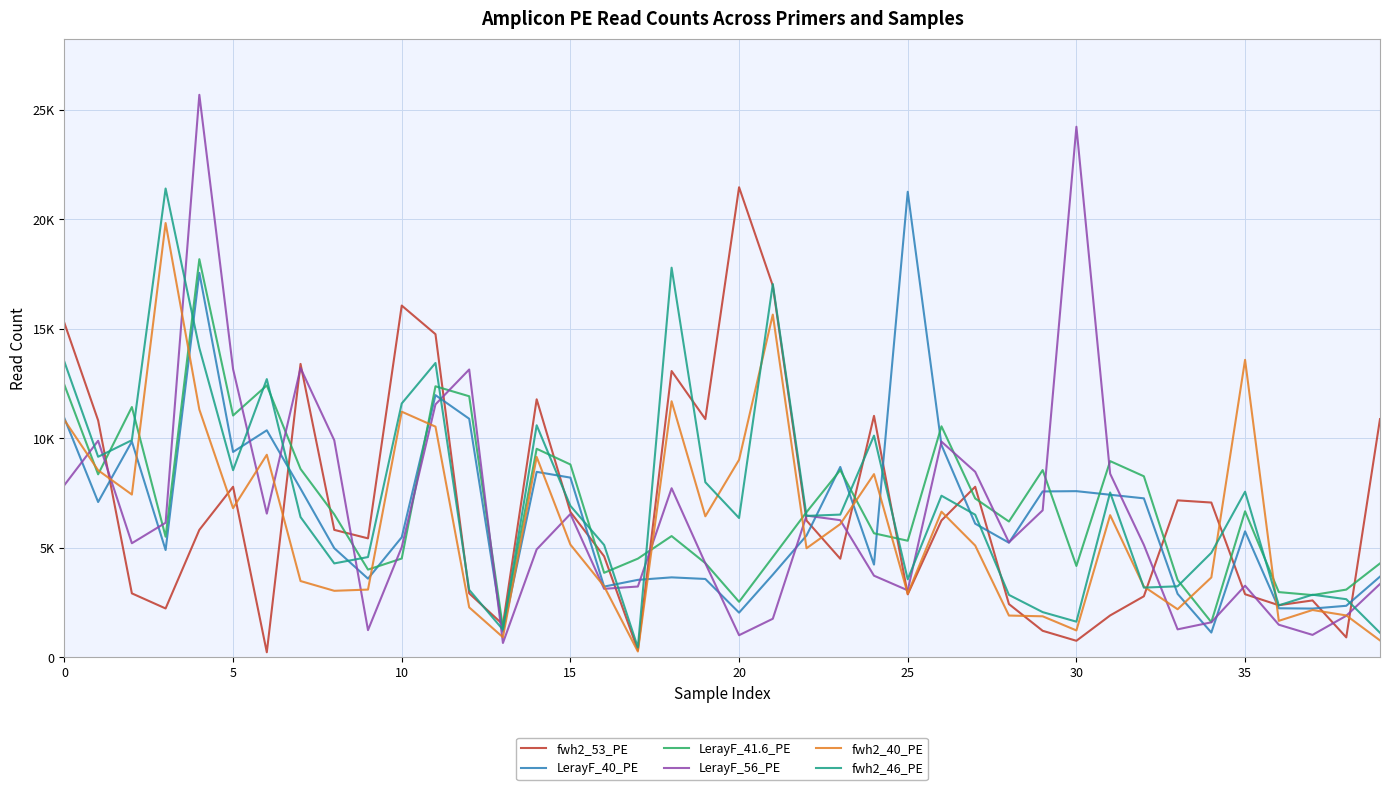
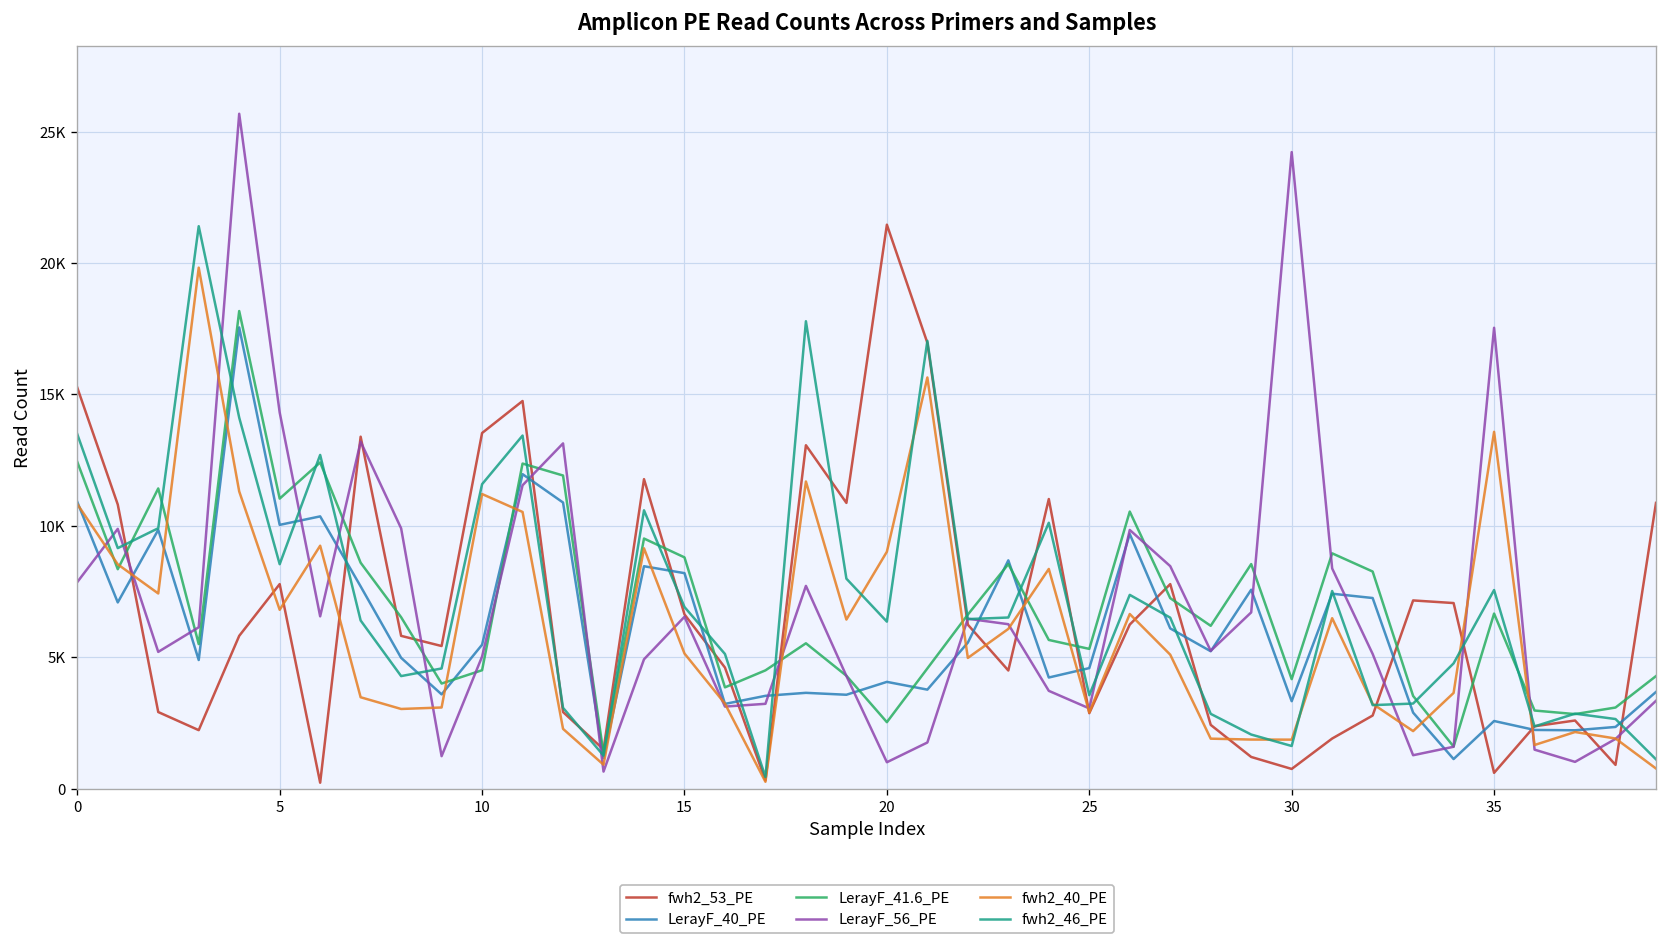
  {
    "fwh2_53_PE": {
      "0": 15300,
      "5": 7800,
-     "10": 16100,
+     "10": 13500,
      "20": 21500,
      "30": 800,
-     "35": 2900
+     "35": 600
    },
    "LerayF_40_PE": {
-     "5": 9400,
+     "5": 10000,
      "10": 5500,
      "15": 8200,
-     "20": 2000,
-     "25": 21300,
-     "30": 7600,
-     "35": 5700
+     "20": 4100,
+     "25": 4600,
+     "30": 3300,
+     "35": 2600
    },
    "LerayF_56_PE": {
      "0": 7900,
-     "5": 13200,
+     "5": 14300,
      "10": 5000,
      "20": 1000,
      "25": 3100,
      "30": 24200,
-     "35": 3300
+     "35": 17500
    },
    "fwh2_40_PE": {
      "5": 6800,
      "10": 11200,
      "15": 5100,
      "20": 9000,
-     "30": 1200,
+     "30": 1900,
      "35": 13600
    }
  }
